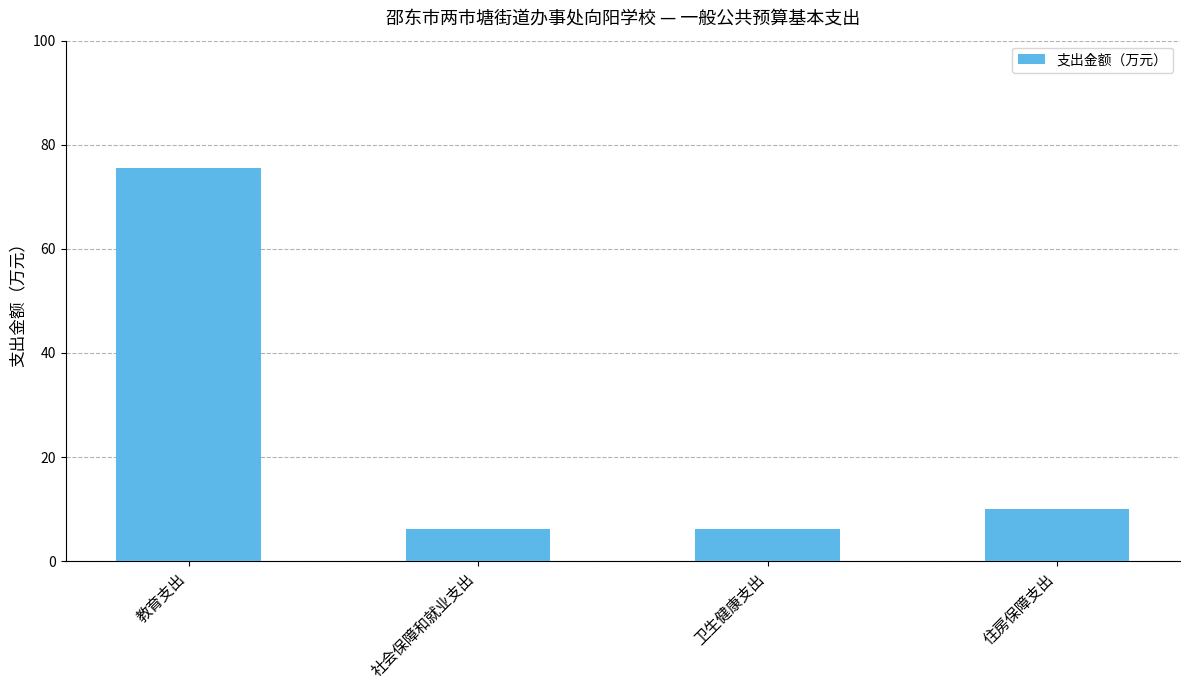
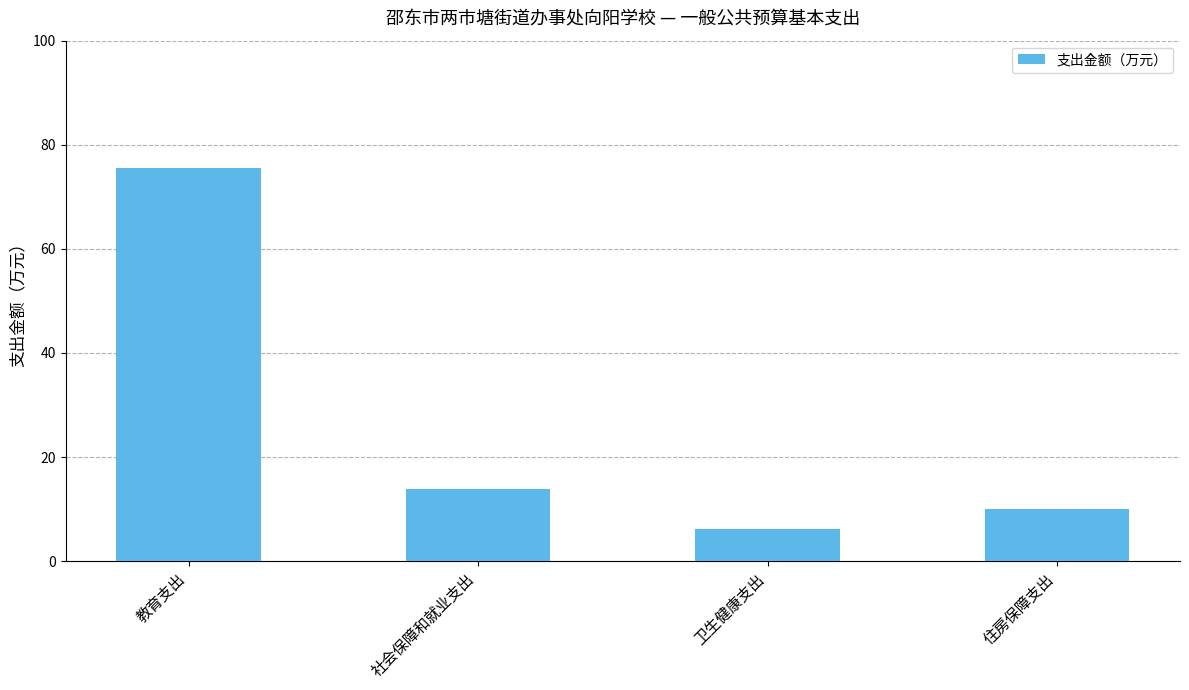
  {
    "教育支出": 76,
-   "社会保障和就业支出": 6,
+   "社会保障和就业支出": 14,
    "卫生健康支出": 6,
    "住房保障支出": 10
  }
